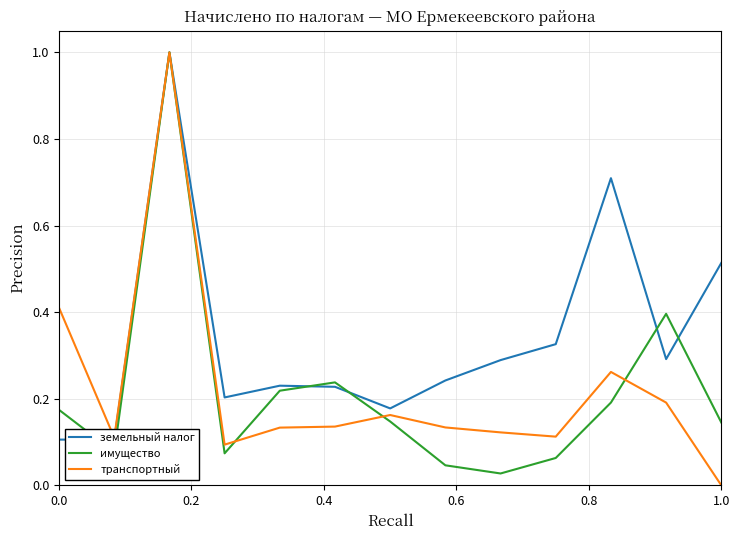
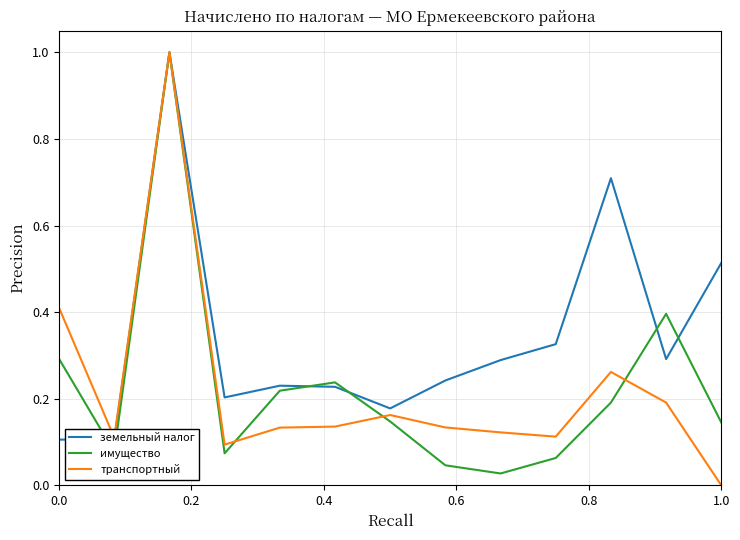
  {
    "земельный налог": {
      "0.0": 0.11,
      "1.0": 0.51
    },
    "имущество": {
-     "0.0": 0.17,
+     "0.0": 0.29,
      "1.0": 0.15
    },
    "транспортный": {
      "0.0": 0.41,
      "1.0": 0.00
    }
  }
